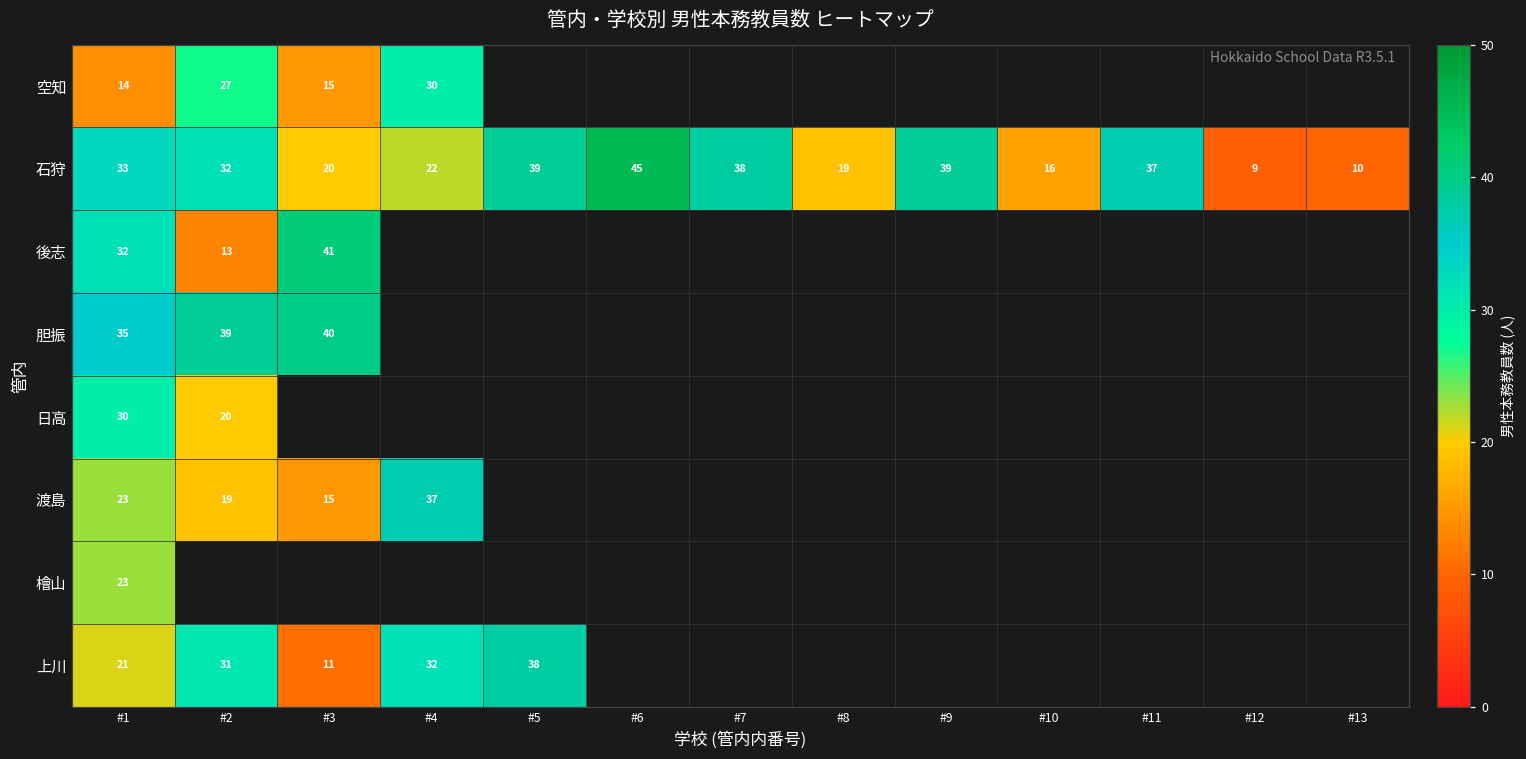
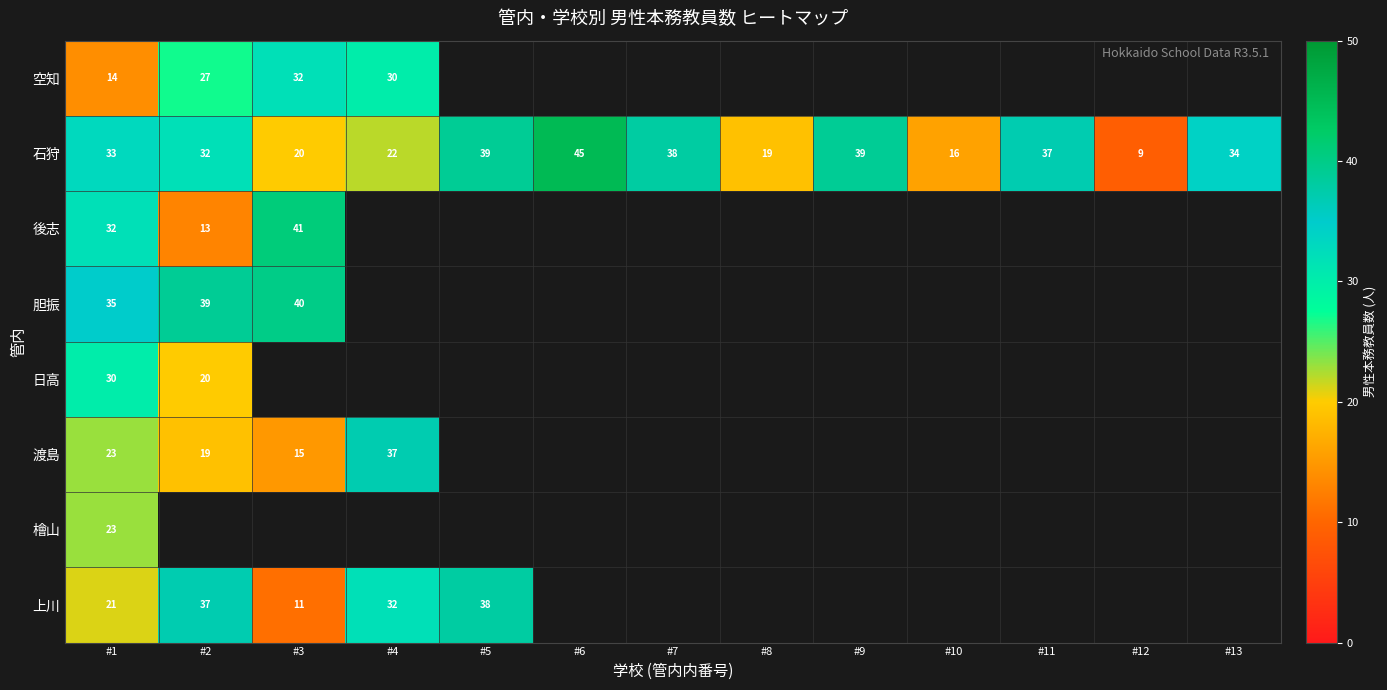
  {
    "空知": {
      "#1": 14,
      "#2": 27,
-     "#3": 15,
+     "#3": 32,
      "#4": 30
    },
    "石狩": {
      "#1": 33,
      "#2": 32,
      "#3": 20,
      "#4": 22,
      "#5": 39,
      "#6": 45,
      "#7": 38,
      "#8": 19,
      "#9": 39,
      "#10": 16,
      "#11": 37,
      "#12": 9,
-     "#13": 10
+     "#13": 34
    },
    "後志": {
      "#1": 32,
      "#2": 13,
      "#3": 41
    },
    "胆振": {
      "#1": 35,
      "#2": 39,
      "#3": 40
    },
    "日高": {
      "#1": 30,
      "#2": 20
    },
    "渡島": {
      "#1": 23,
      "#2": 19,
      "#3": 15,
      "#4": 37
    },
    "檜山": {
      "#1": 23
    },
    "上川": {
      "#1": 21,
-     "#2": 31,
+     "#2": 37,
      "#3": 11,
      "#4": 32,
      "#5": 38
    }
  }
